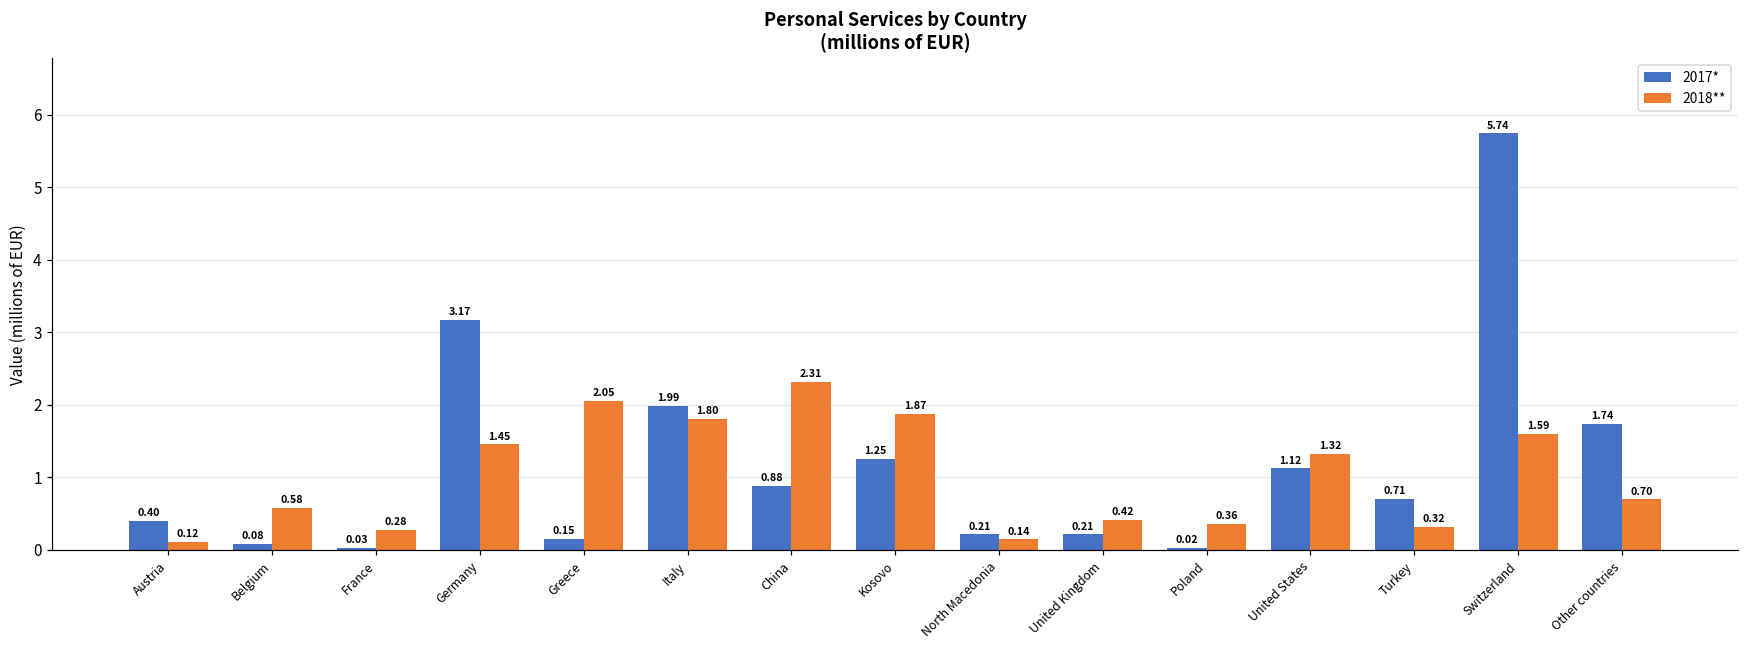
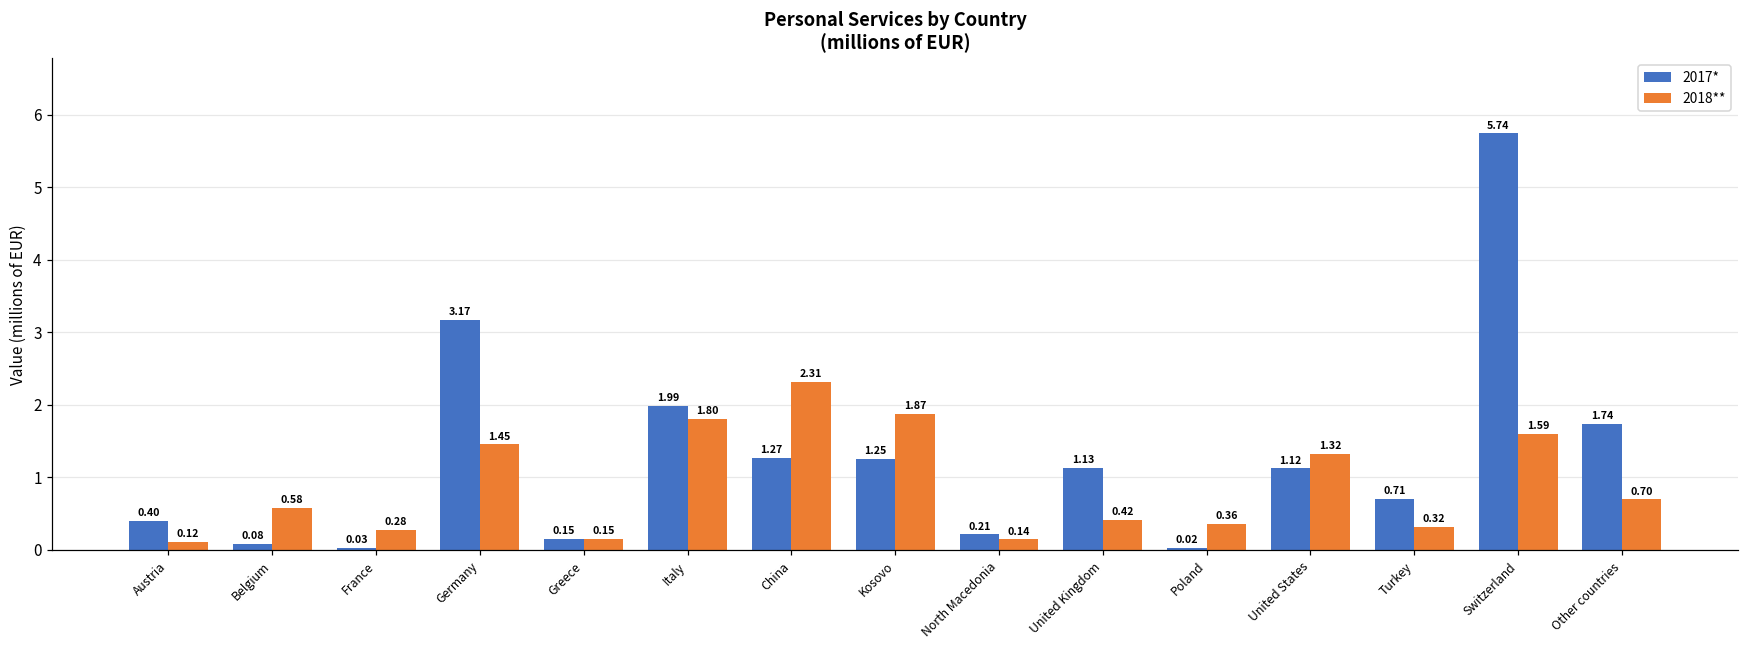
  {
    "2017*": {
      "Austria": 0.40,
      "Belgium": 0.08,
      "France": 0.03,
      "Germany": 3.17,
      "Greece": 0.15,
      "Italy": 1.99,
-     "China": 0.88,
+     "China": 1.27,
      "Kosovo": 1.25,
      "North Macedonia": 0.21,
-     "United Kingdom": 0.21,
+     "United Kingdom": 1.13,
      "Poland": 0.02,
      "United States": 1.12,
      "Turkey": 0.71,
      "Switzerland": 5.74,
      "Other countries": 1.74
    },
    "2018**": {
      "Austria": 0.12,
      "Belgium": 0.58,
      "France": 0.28,
      "Germany": 1.45,
-     "Greece": 2.05,
+     "Greece": 0.15,
      "Italy": 1.80,
      "China": 2.31,
      "Kosovo": 1.87,
      "North Macedonia": 0.14,
      "United Kingdom": 0.42,
      "Poland": 0.36,
      "United States": 1.32,
      "Turkey": 0.32,
      "Switzerland": 1.59,
      "Other countries": 0.70
    }
  }
